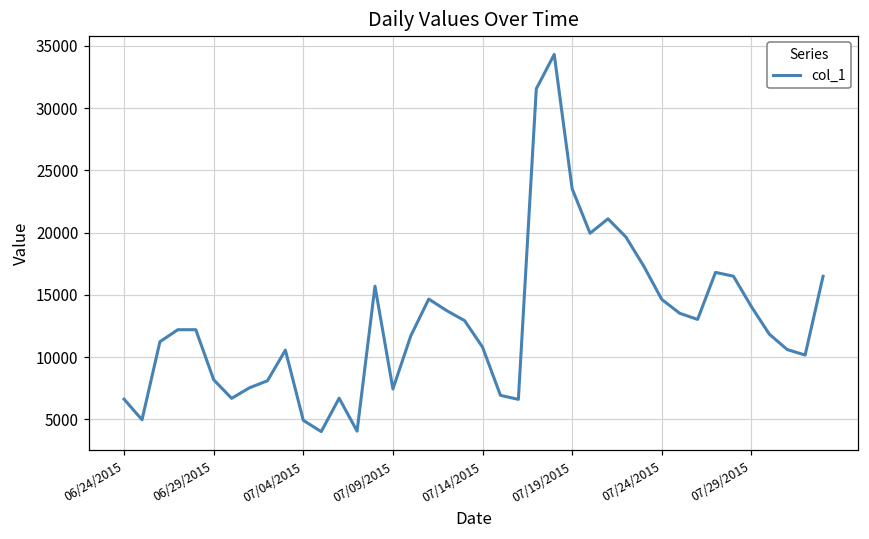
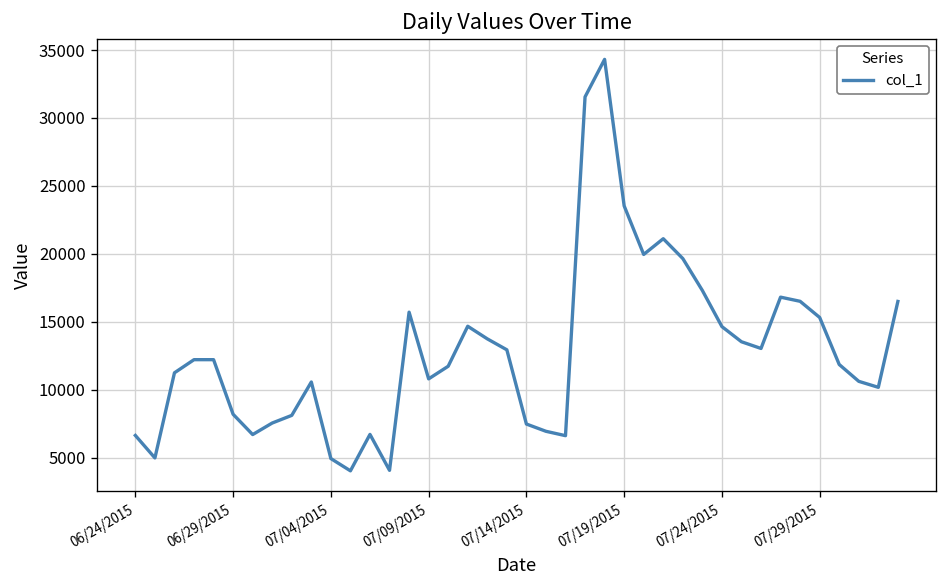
  {
    "06/24/2015": 6600,
    "06/29/2015": 8200,
    "07/04/2015": 4900,
-   "07/09/2015": 7400,
-   "07/14/2015": 10800,
+   "07/09/2015": 10800,
+   "07/14/2015": 7500,
    "07/19/2015": 23500,
    "07/24/2015": 14600,
-   "07/29/2015": 14100
+   "07/29/2015": 15300
  }
